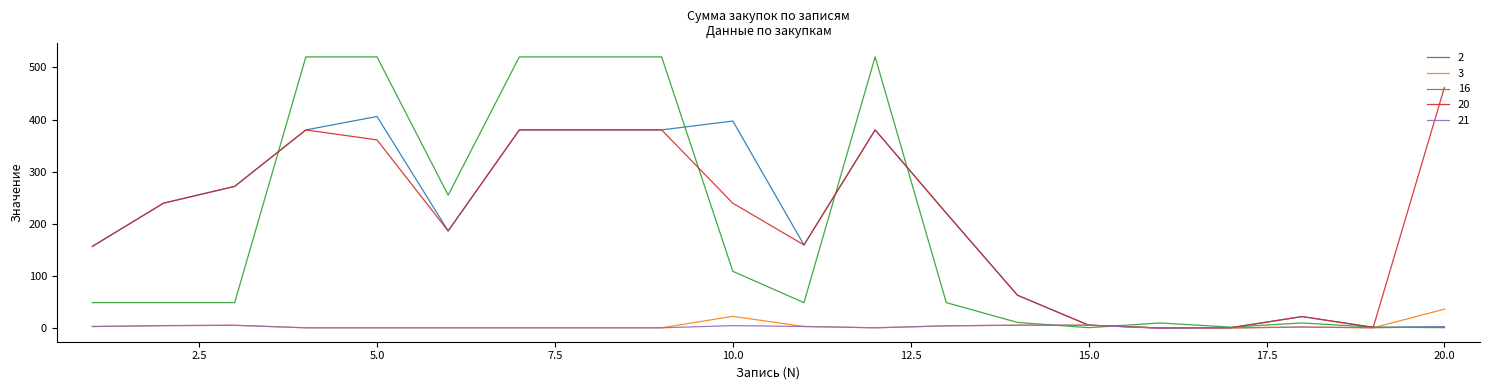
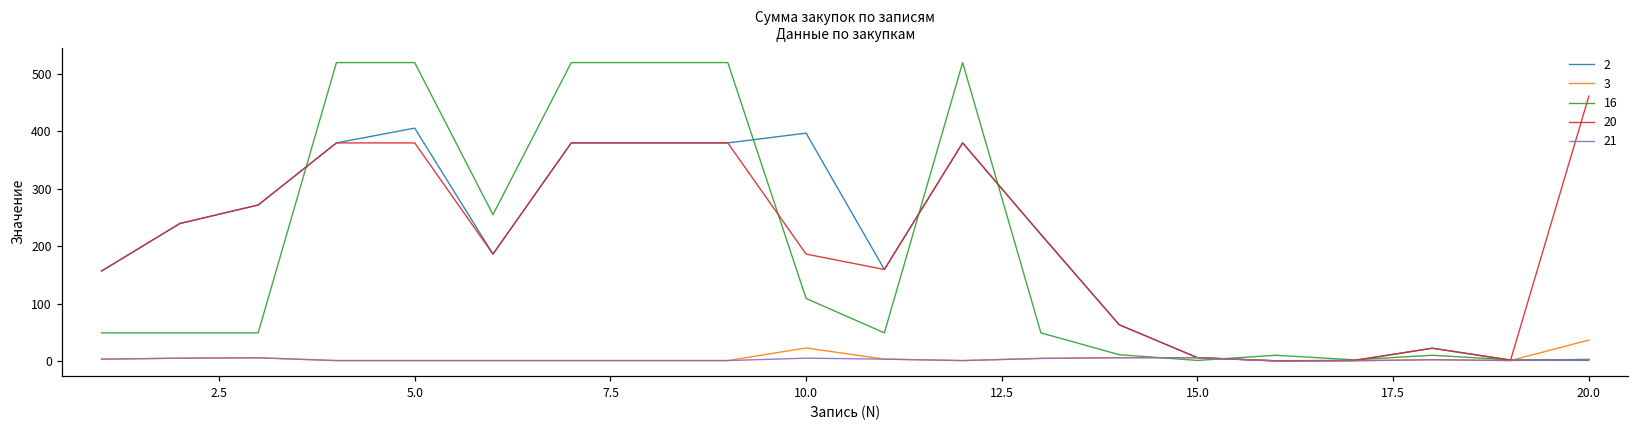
  {
    "2": {
      "5.0": 410,
      "10.0": 400
    },
    "3": {
      "10.0": 20,
      "20.0": 40
    },
    "16": {
      "5.0": 520,
      "10.0": 110
    },
    "20": {
-     "5.0": 360,
-     "10.0": 240,
+     "5.0": 380,
+     "10.0": 190,
      "20.0": 460
    },
    "21": {
      "10.0": 0
    }
  }
